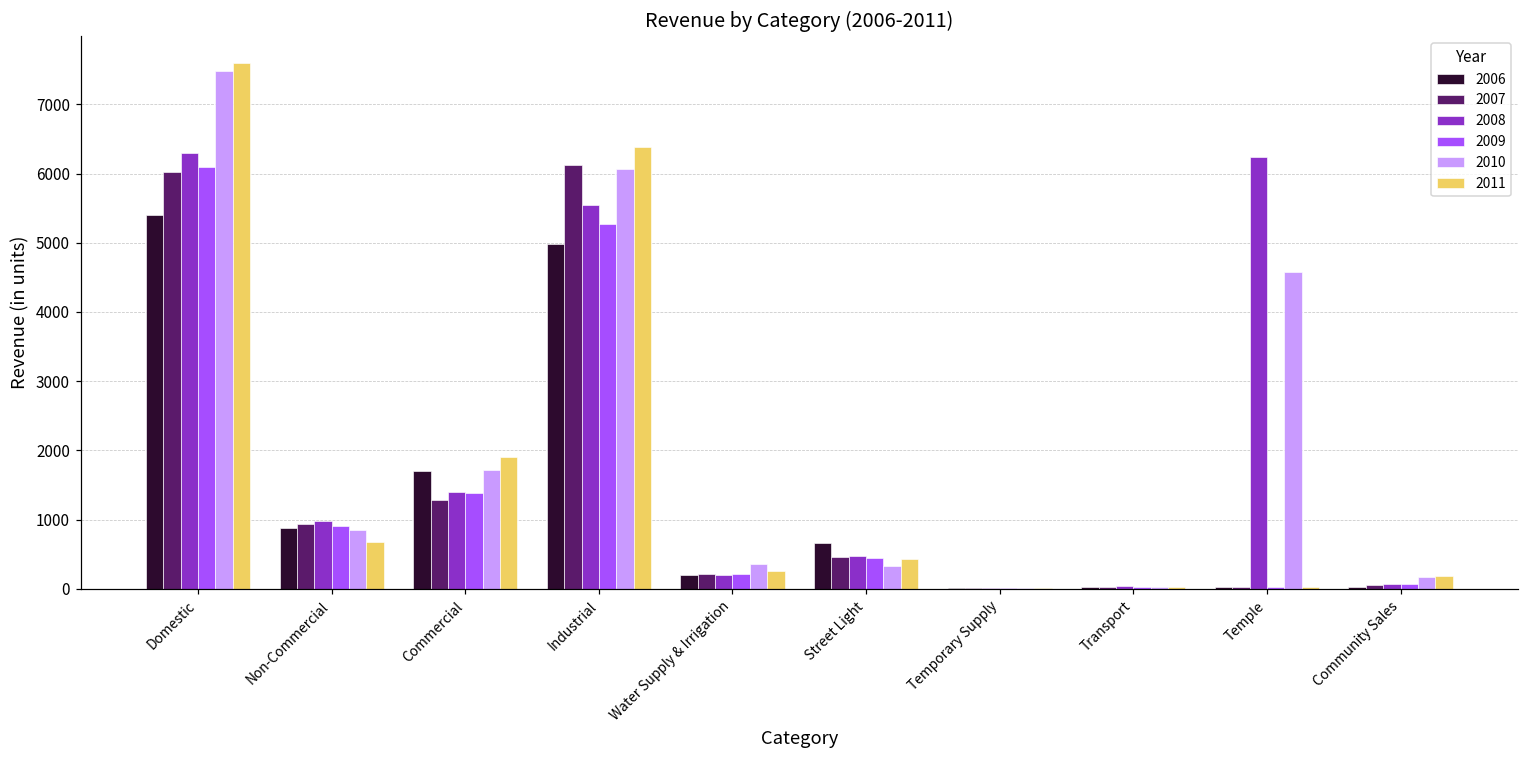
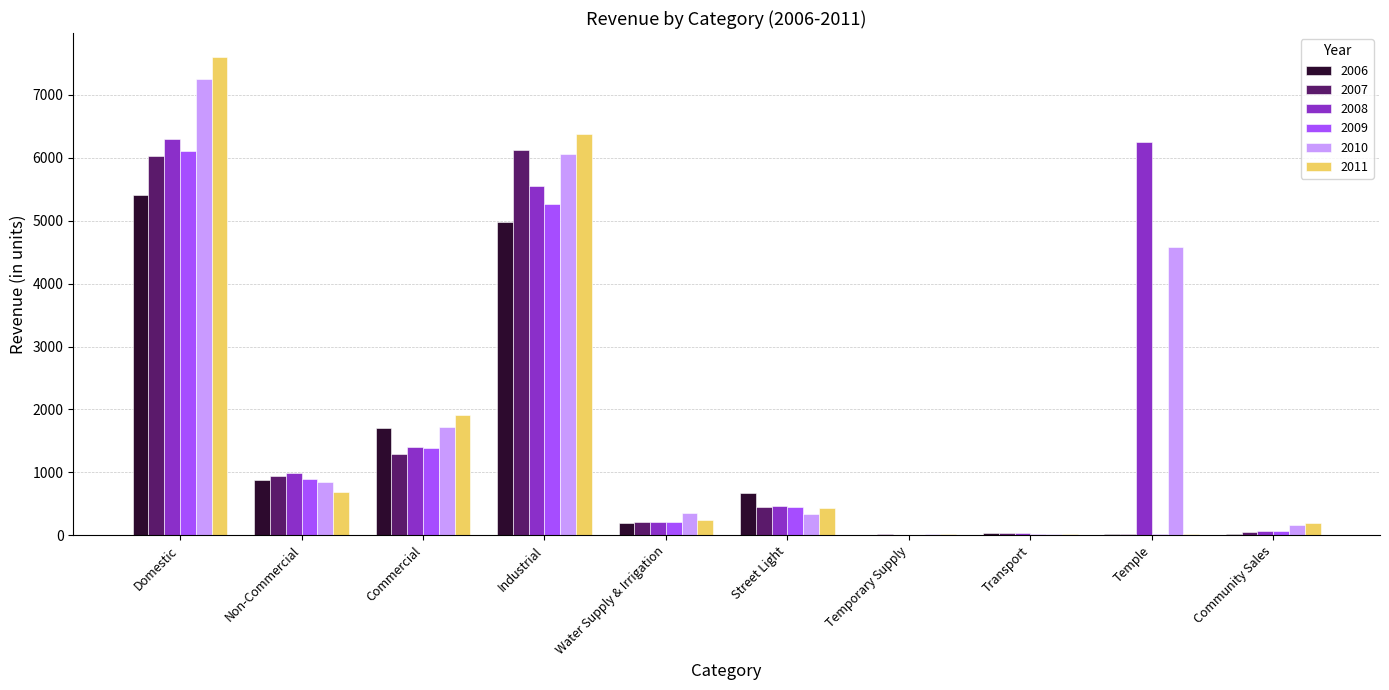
  {
    "2006": {
      "Domestic": 5400,
      "Non-Commercial": 900,
      "Commercial": 1700,
      "Industrial": 5000,
      "Water Supply & Irrigation": 200,
      "Street Light": 700
    },
    "2007": {
      "Domestic": 6000,
      "Non-Commercial": 900,
      "Commercial": 1300,
      "Industrial": 6100,
      "Water Supply & Irrigation": 200,
      "Street Light": 500,
      "Community Sales": 100
    },
    "2008": {
      "Domestic": 6300,
      "Non-Commercial": 1000,
      "Commercial": 1400,
      "Industrial": 5500,
      "Water Supply & Irrigation": 200,
      "Street Light": 500,
      "Temple": 6200,
      "Community Sales": 100
    },
    "2009": {
      "Domestic": 6100,
      "Non-Commercial": 900,
      "Commercial": 1400,
      "Industrial": 5300,
      "Water Supply & Irrigation": 200,
      "Street Light": 400,
      "Community Sales": 100
    },
    "2010": {
-     "Domestic": 7500,
+     "Domestic": 7300,
      "Non-Commercial": 900,
      "Commercial": 1700,
      "Industrial": 6100,
      "Water Supply & Irrigation": 400,
      "Street Light": 300,
      "Temple": 4600,
      "Community Sales": 200
    },
    "2011": {
      "Domestic": 7600,
      "Non-Commercial": 700,
      "Commercial": 1900,
      "Industrial": 6400,
      "Water Supply & Irrigation": 300,
      "Street Light": 400,
      "Community Sales": 200
    }
  }
